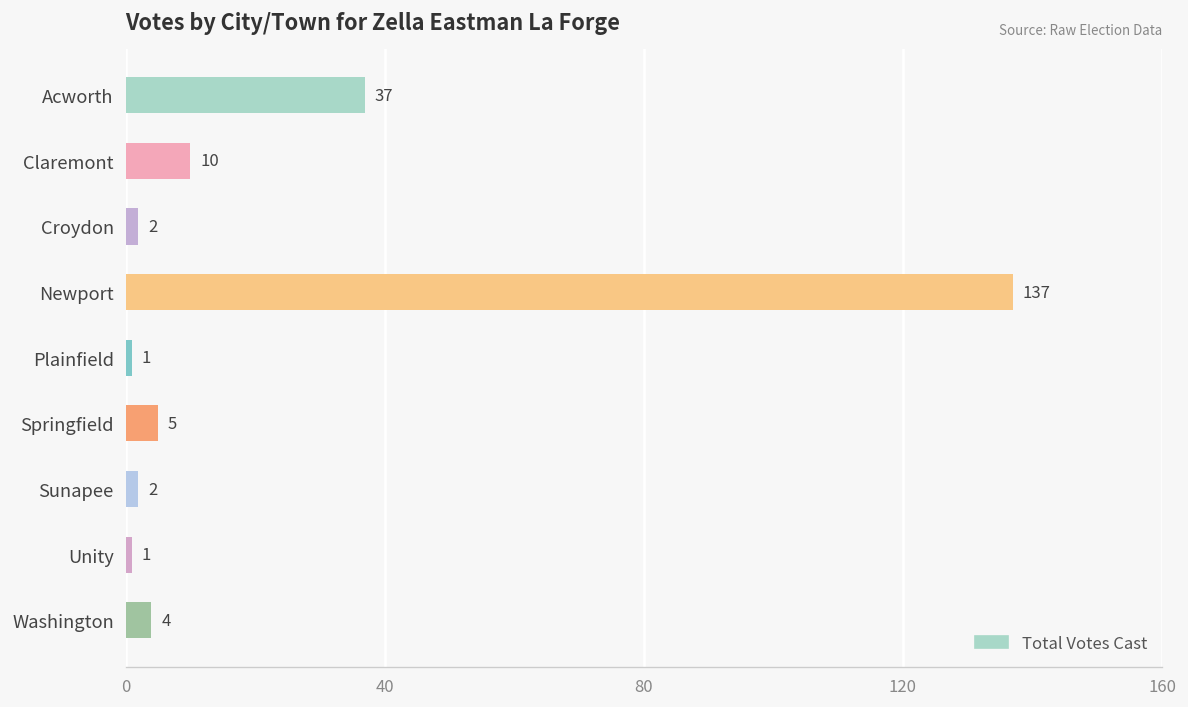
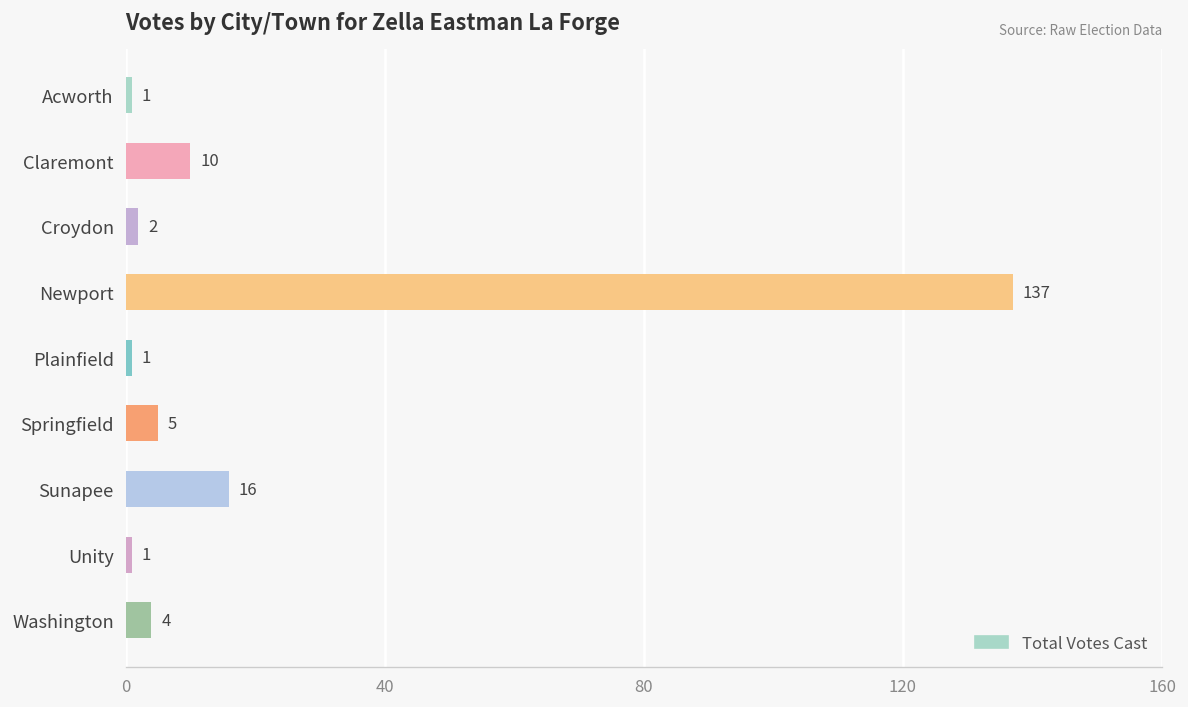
  {
-   "Acworth": 37,
+   "Acworth": 1,
    "Claremont": 10,
    "Croydon": 2,
    "Newport": 137,
    "Plainfield": 1,
    "Springfield": 5,
-   "Sunapee": 2,
+   "Sunapee": 16,
    "Unity": 1,
    "Washington": 4
  }
